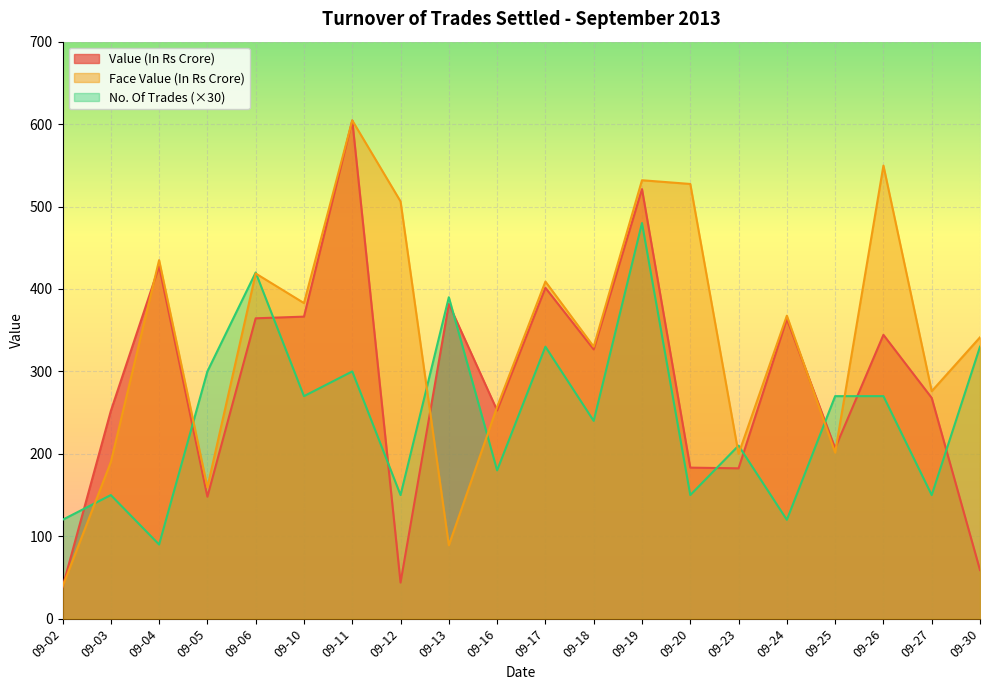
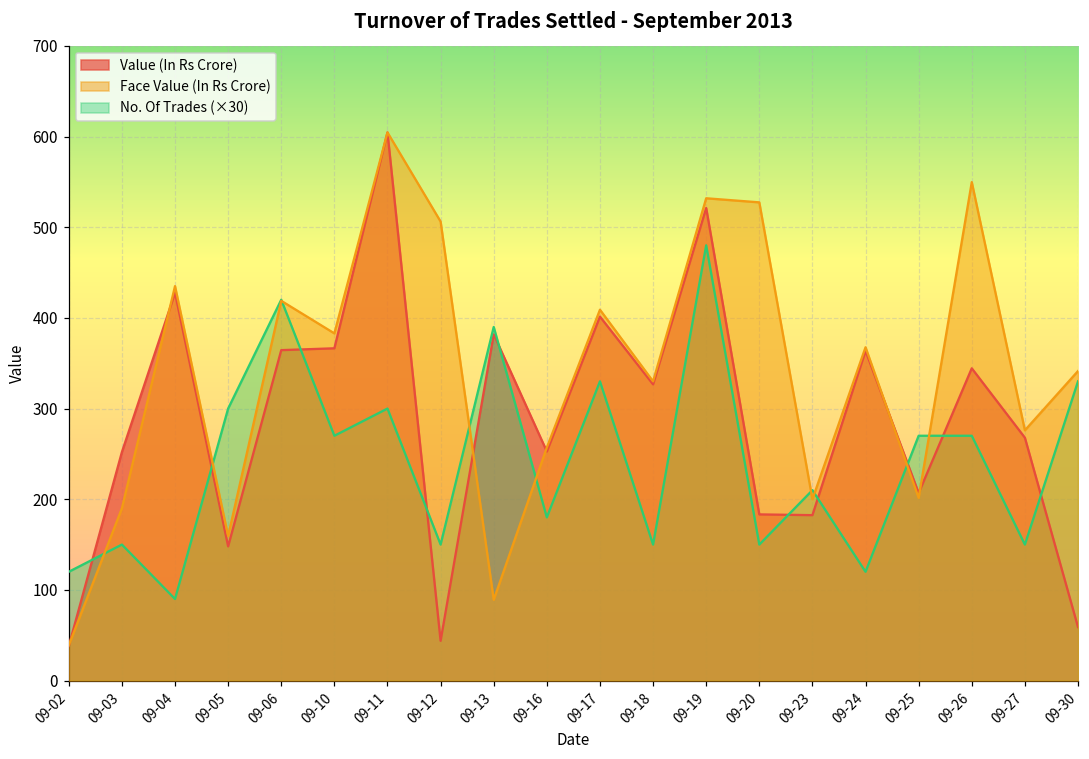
  {
    "Value (In Rs Crore)": {
      "09-03": 250,
      "09-04": 430,
      "09-05": 150,
      "09-06": 360,
      "09-10": 370,
      "09-12": 40,
      "09-13": 380,
      "09-16": 250,
      "09-17": 400,
      "09-18": 330,
      "09-19": 520,
      "09-20": 180,
      "09-23": 180,
      "09-24": 360,
      "09-25": 210,
      "09-26": 340,
      "09-27": 270,
      "09-30": 60
    },
    "Face Value (In Rs Crore)": {
      "09-03": 190,
      "09-04": 440,
      "09-05": 160,
      "09-10": 380,
      "09-12": 510,
      "09-13": 90,
      "09-16": 260,
      "09-17": 410,
      "09-18": 330,
      "09-19": 530,
      "09-20": 530,
      "09-23": 200,
      "09-24": 370,
      "09-25": 200,
      "09-26": 550,
      "09-27": 280,
      "09-30": 340
    },
    "No. Of Trades (×30)": {
      "09-02": 120,
      "09-03": 150,
      "09-04": 90,
      "09-05": 300,
      "09-10": 270,
      "09-11": 300,
      "09-12": 150,
      "09-13": 390,
      "09-16": 180,
      "09-17": 330,
-     "09-18": 240,
+     "09-18": 150,
      "09-19": 480,
      "09-20": 150,
      "09-23": 210,
      "09-24": 120,
      "09-25": 270,
      "09-26": 270,
      "09-27": 150,
      "09-30": 330
    }
  }
